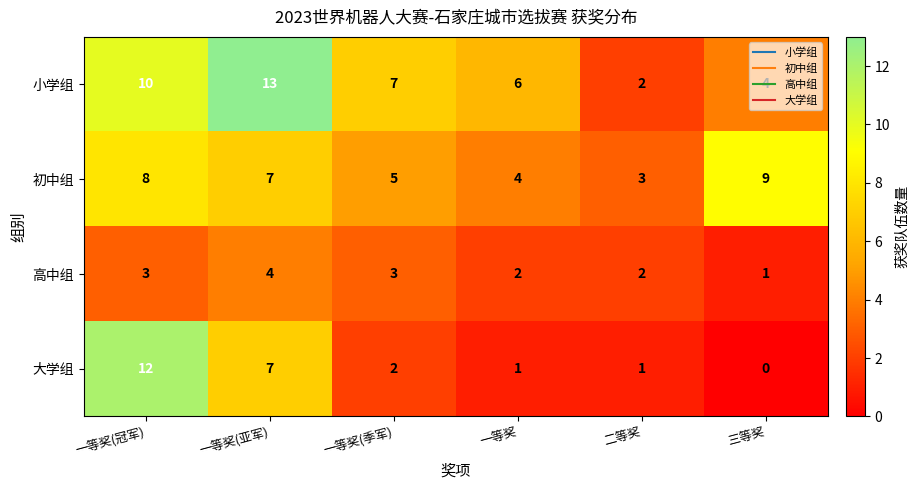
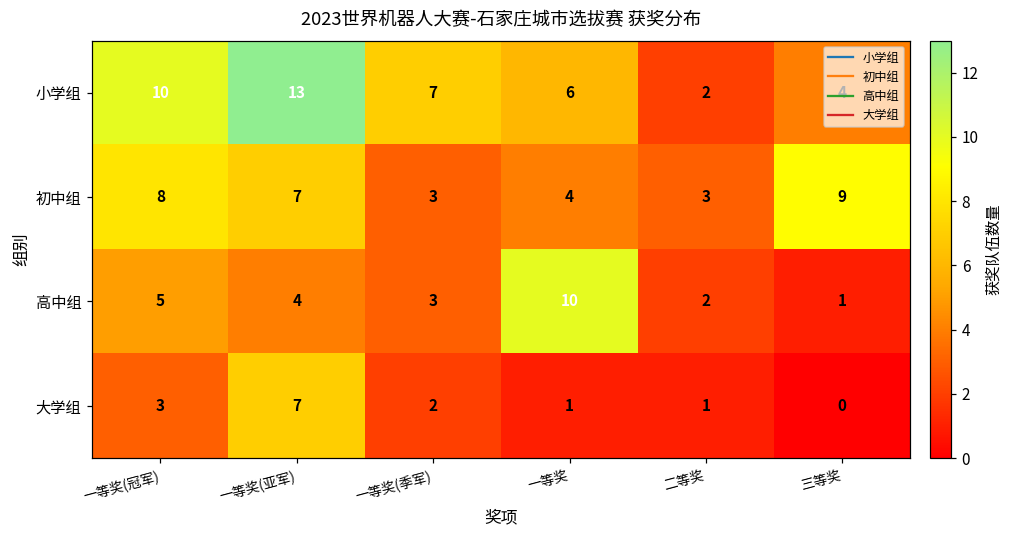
  {
    "小学组": {
      "一等奖(冠军)": 10,
      "一等奖(亚军)": 13,
      "一等奖(季军)": 7,
      "一等奖": 6,
      "二等奖": 2
    },
    "初中组": {
      "一等奖(冠军)": 8,
      "一等奖(亚军)": 7,
-     "一等奖(季军)": 5,
+     "一等奖(季军)": 3,
      "一等奖": 4,
      "二等奖": 3,
      "三等奖": 9
    },
    "高中组": {
-     "一等奖(冠军)": 3,
+     "一等奖(冠军)": 5,
      "一等奖(亚军)": 4,
      "一等奖(季军)": 3,
-     "一等奖": 2,
+     "一等奖": 10,
      "二等奖": 2,
      "三等奖": 1
    },
    "大学组": {
-     "一等奖(冠军)": 12,
+     "一等奖(冠军)": 3,
      "一等奖(亚军)": 7,
      "一等奖(季军)": 2,
      "一等奖": 1,
      "二等奖": 1,
      "三等奖": 0
    }
  }
